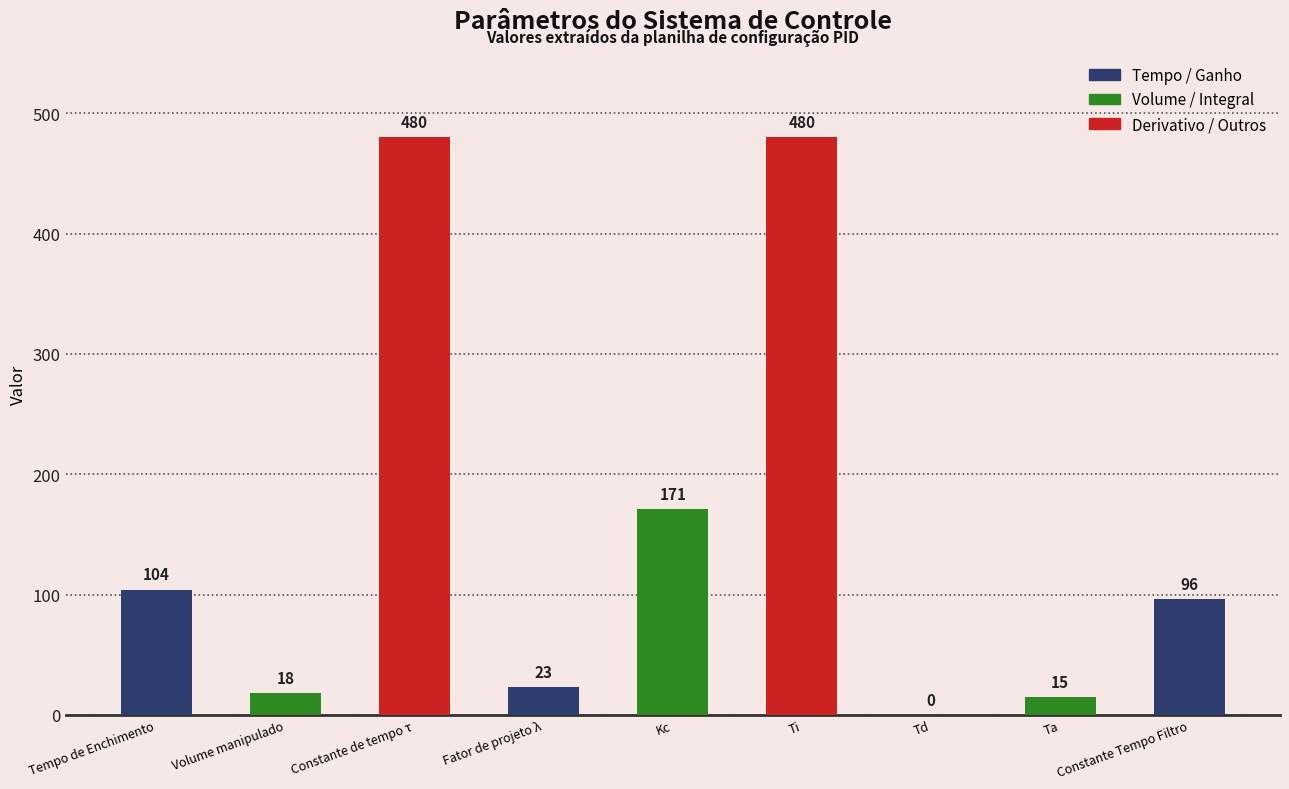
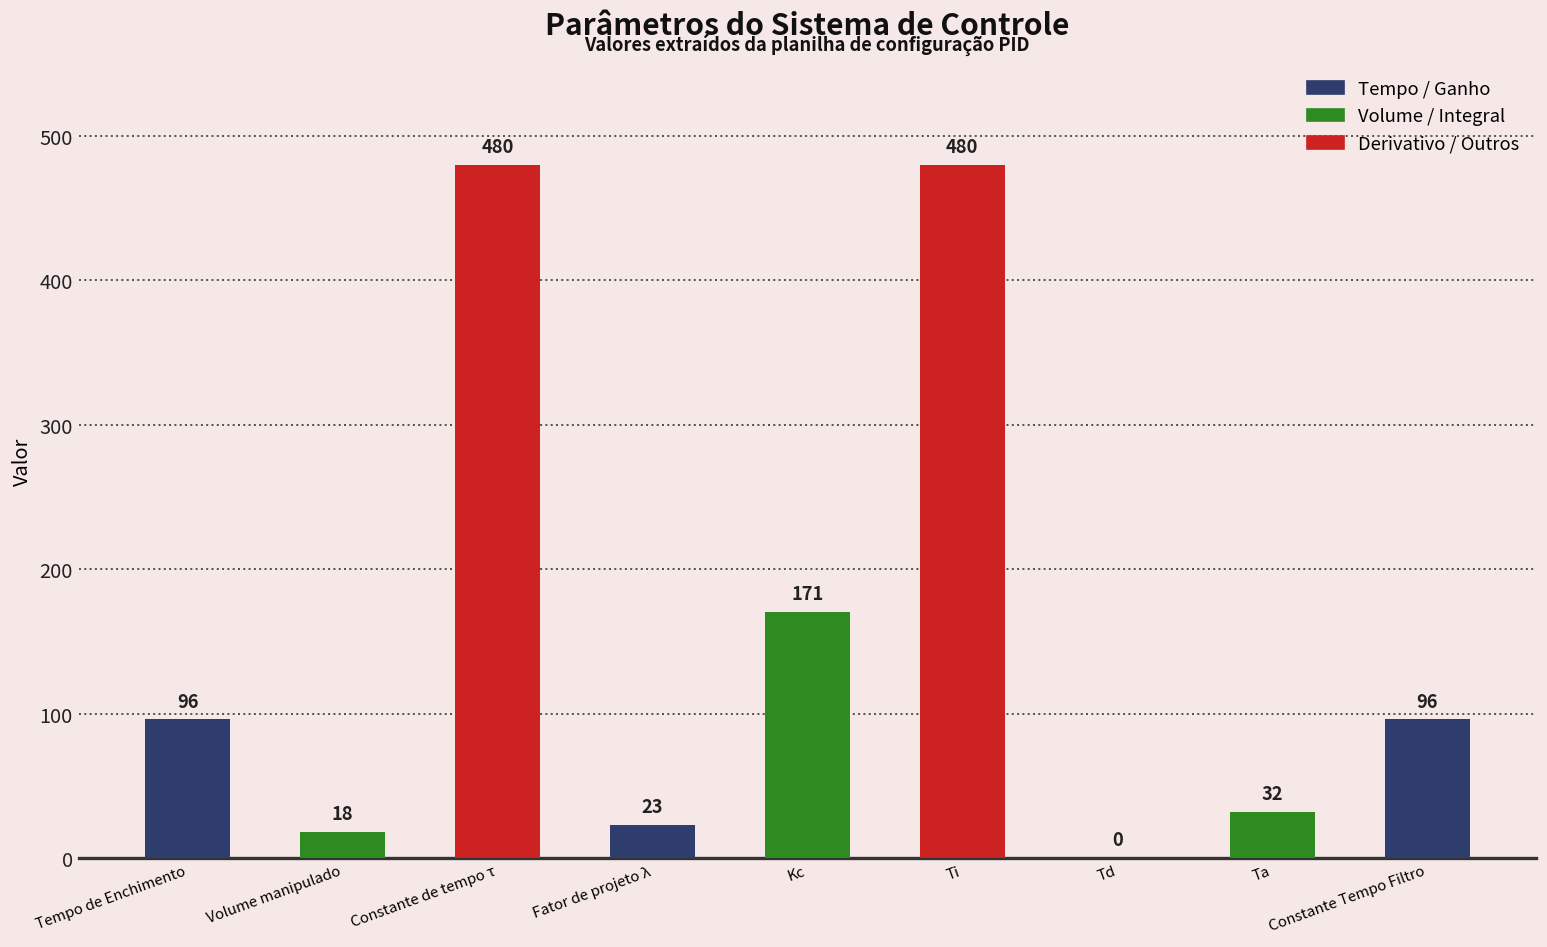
  {
-   "Tempo de Enchimento": 104,
+   "Tempo de Enchimento": 96,
    "Volume manipulado": 18,
    "Constante de tempo τ": 480,
    "Fator de projeto λ": 23,
    "Kc": 171,
    "Ti": 480,
    "Td": 0,
-   "Ta": 15,
+   "Ta": 32,
    "Constante Tempo Filtro": 96
  }
